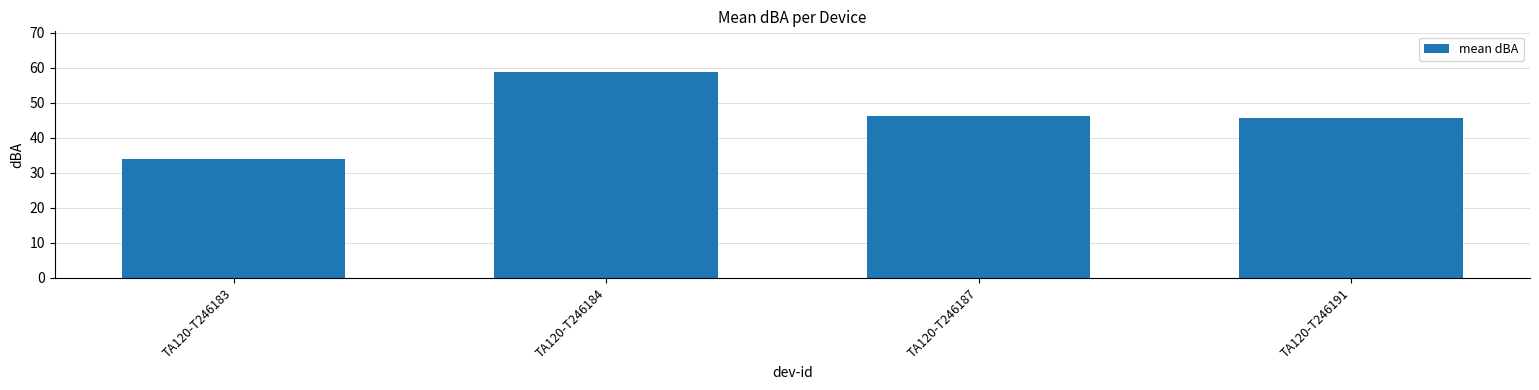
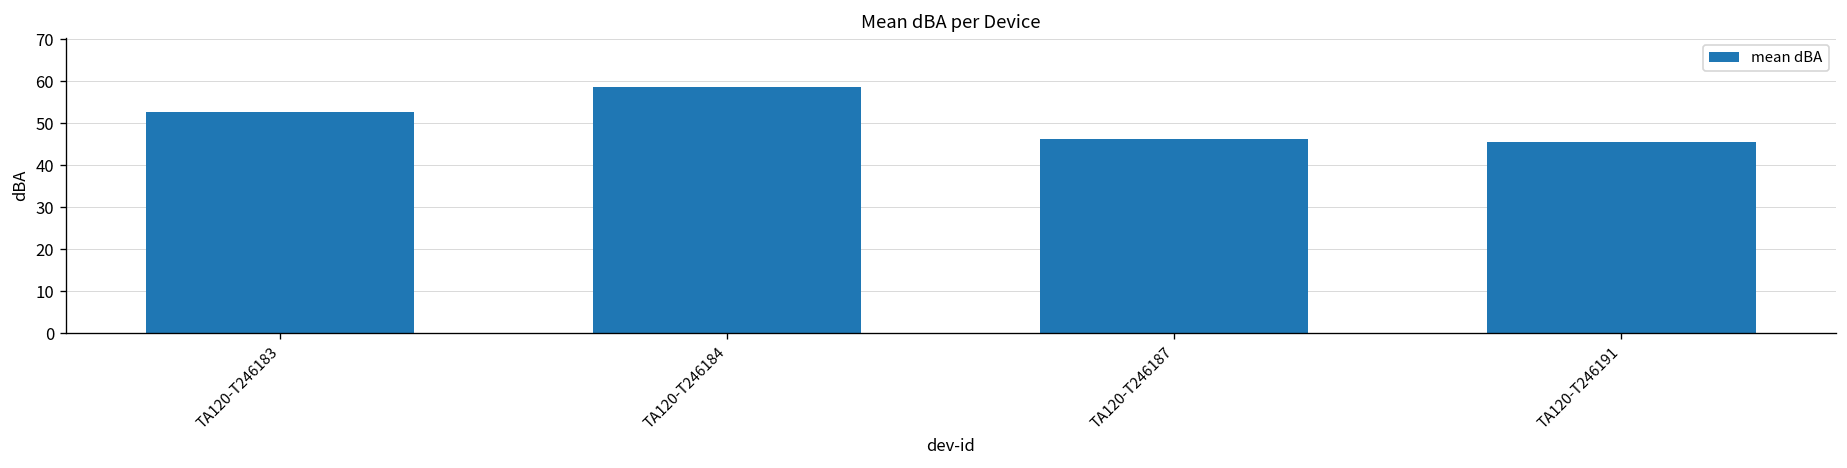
  {
-   "TA120-T246183": 34,
+   "TA120-T246183": 53,
    "TA120-T246184": 59,
    "TA120-T246187": 46,
    "TA120-T246191": 46
  }
